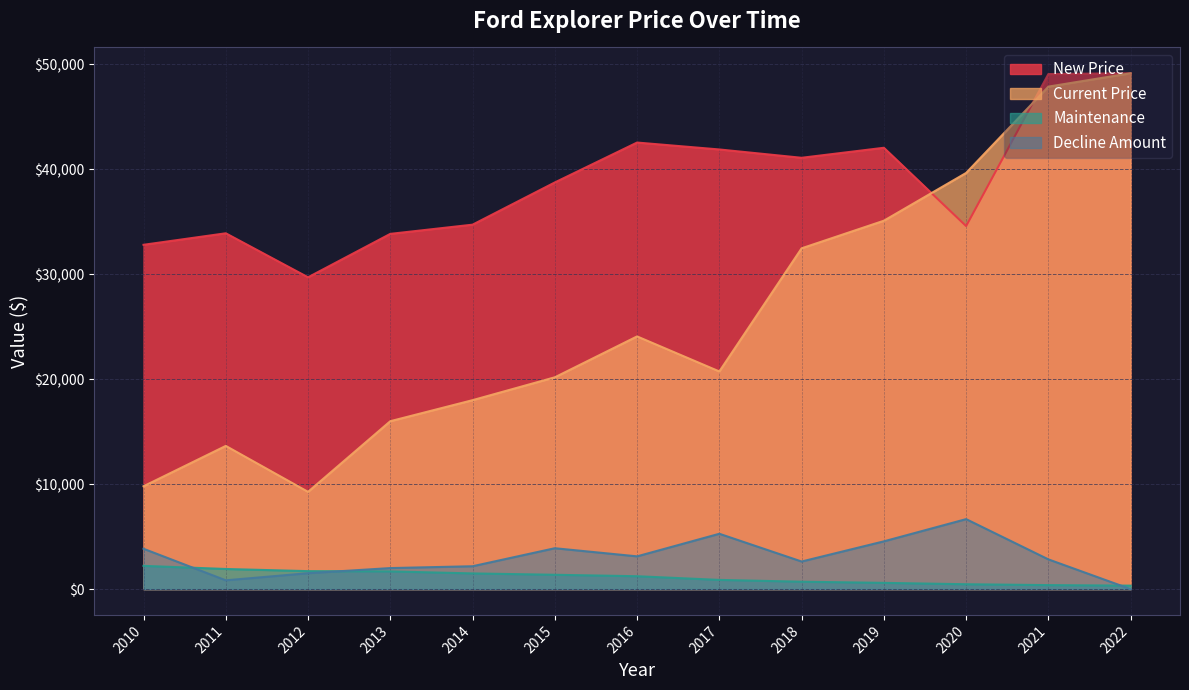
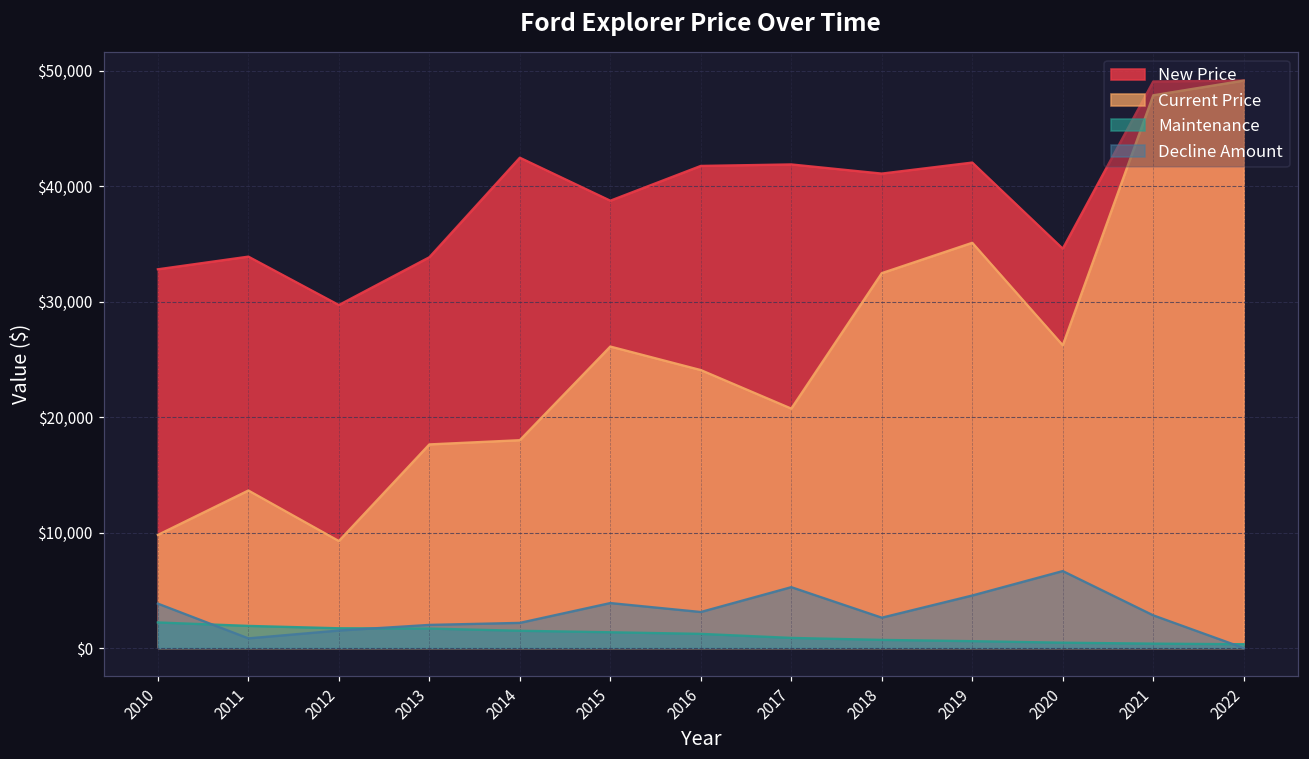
  {
    "New Price": {
      "2010": "$32,800",
      "2011": "$33,900",
      "2012": "$29,700",
      "2013": "$33,800",
-     "2014": "$34,700",
+     "2014": "$42,500",
      "2015": "$38,700",
-     "2016": "$42,500",
+     "2016": "$41,700",
      "2017": "$41,900",
      "2018": "$41,100",
      "2019": "$42,000",
      "2020": "$34,600"
    },
    "Current Price": {
      "2010": "$9,800",
      "2011": "$13,600",
      "2012": "$9,300",
-     "2013": "$16,000",
+     "2013": "$17,600",
      "2014": "$18,000",
-     "2015": "$20,200",
+     "2015": "$26,100",
      "2016": "$24,100",
      "2017": "$20,700",
      "2018": "$32,500",
      "2019": "$35,100",
-     "2020": "$39,600"
+     "2020": "$26,200"
    }
  }
